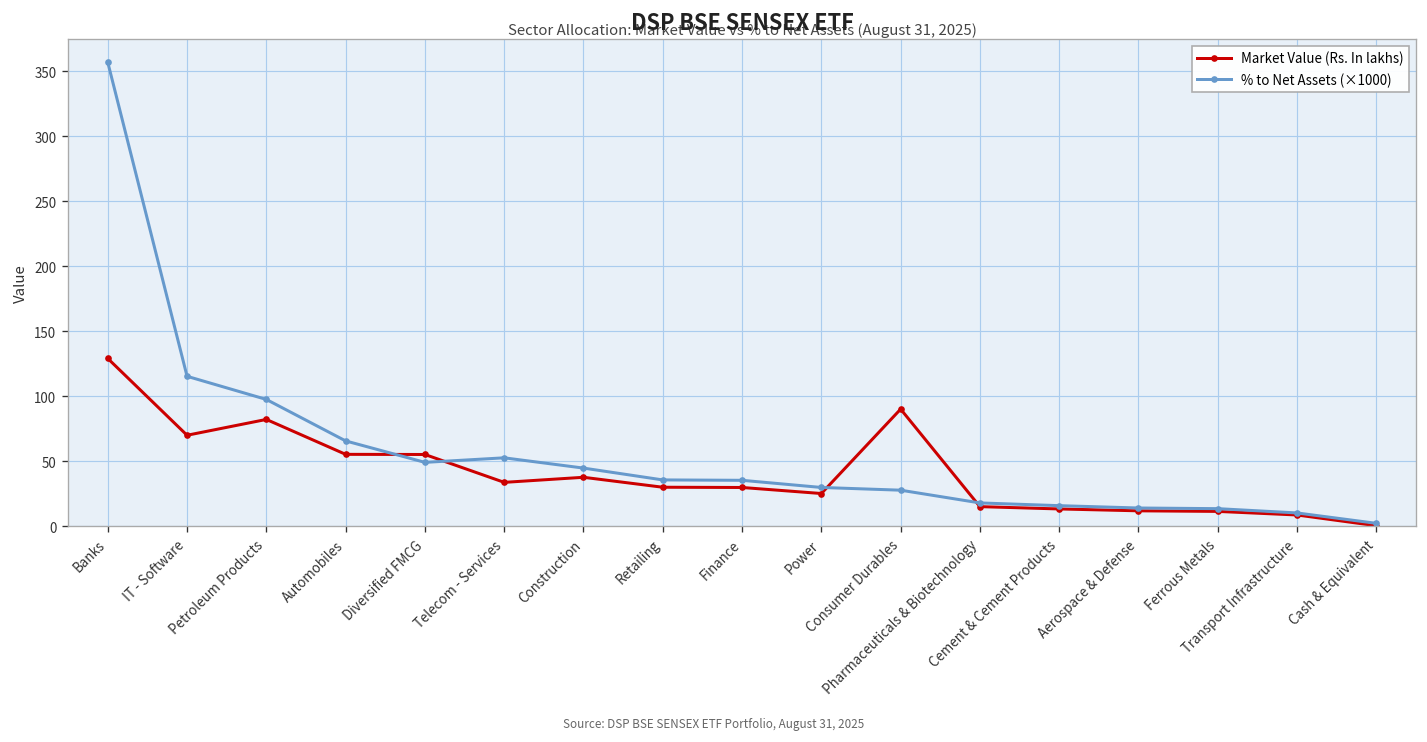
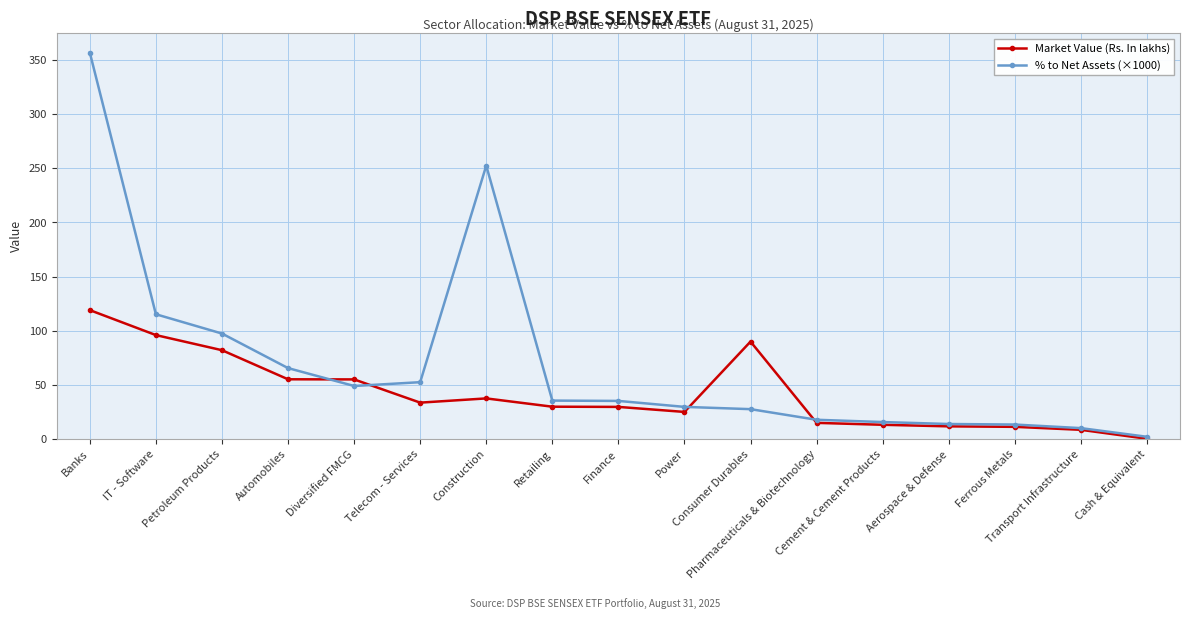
  {
    "Market Value (Rs. In lakhs)": {
-     "Banks": 129,
-     "IT - Software": 70,
+     "Banks": 119,
+     "IT - Software": 96,
      "Petroleum Products": 82,
      "Automobiles": 55,
      "Diversified FMCG": 55,
      "Telecom - Services": 34,
      "Construction": 38,
      "Retailing": 30,
      "Finance": 30,
      "Power": 25,
      "Consumer Durables": 90,
      "Pharmaceuticals & Biotechnology": 15,
      "Cement & Cement Products": 13
    },
    "% to Net Assets (×1000)": {
      "Banks": 357,
      "IT - Software": 115,
      "Petroleum Products": 98,
      "Automobiles": 66,
      "Diversified FMCG": 49,
      "Telecom - Services": 53,
-     "Construction": 45,
+     "Construction": 253,
      "Retailing": 36,
      "Finance": 35,
      "Power": 30,
      "Consumer Durables": 28,
      "Pharmaceuticals & Biotechnology": 18,
      "Cement & Cement Products": 16
    }
  }
